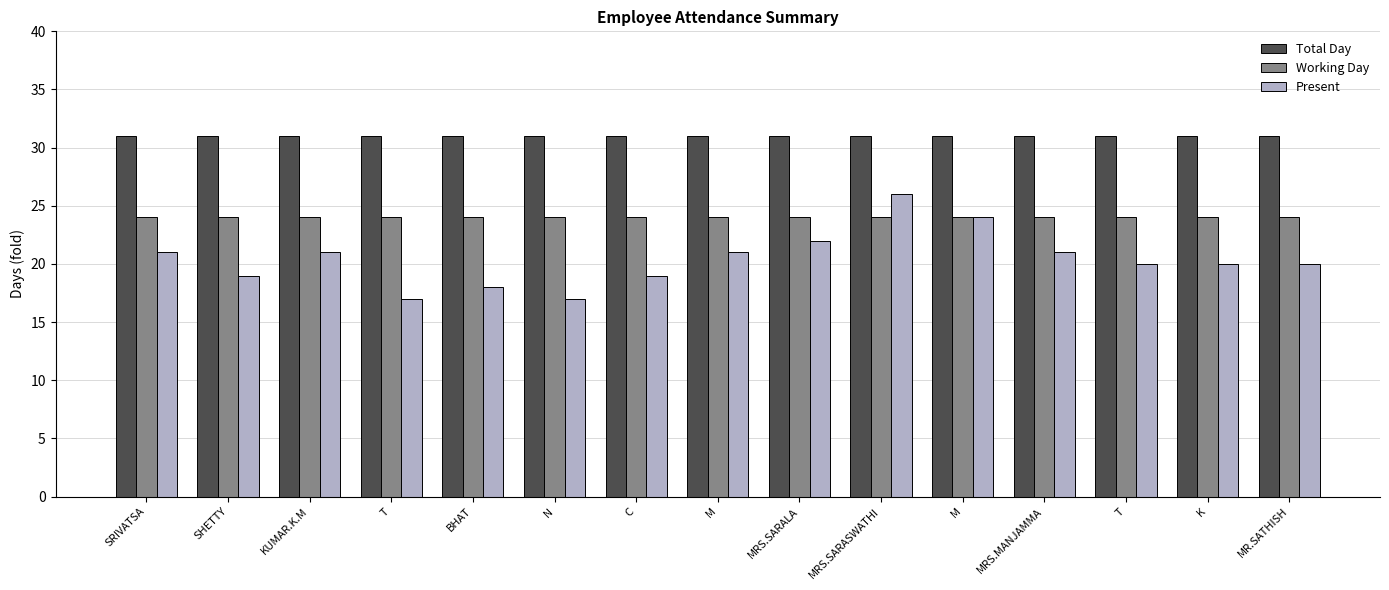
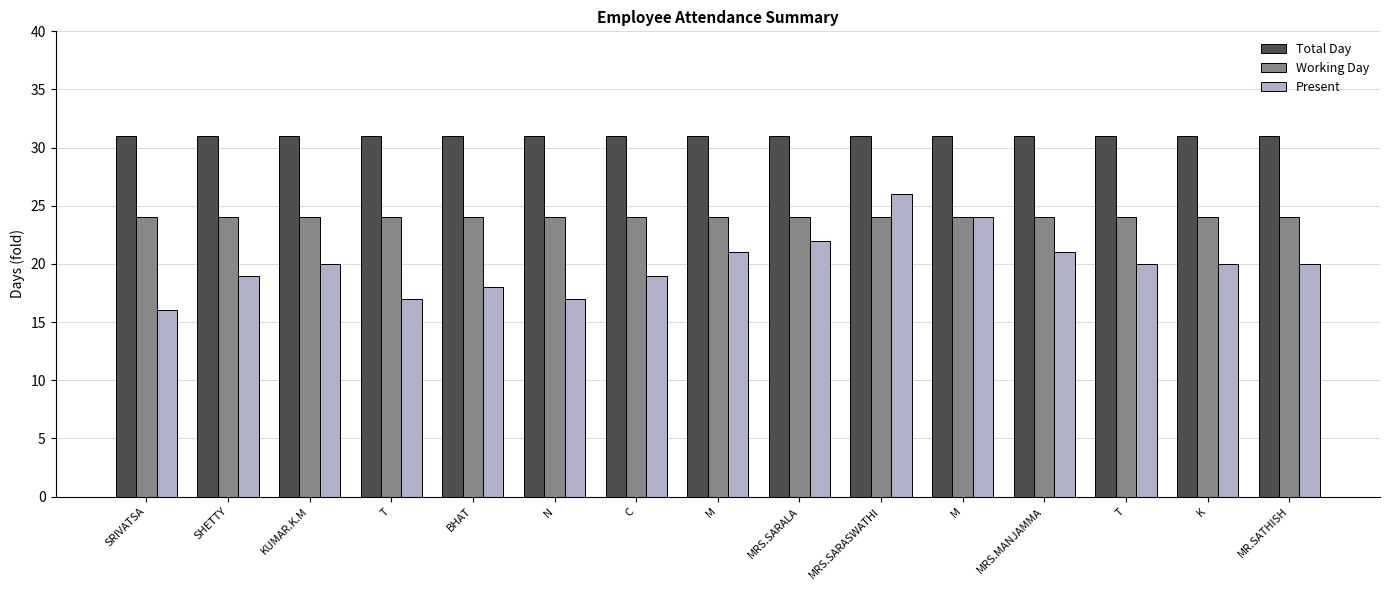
  {
    "Total Day": {
      "SRIVATSA": 31,
      "SHETTY": 31,
      "KUMAR.K.M": 31,
      "BHAT": 31,
      "N": 31,
      "C": 31,
      "MRS.SARALA": 31,
      "MRS.SARASWATHI": 31,
      "MRS.MANJAMMA": 31,
      "K": 31,
      "MR.SATHISH": 31
    },
    "Working Day": {
      "SRIVATSA": 24,
      "SHETTY": 24,
      "KUMAR.K.M": 24,
      "BHAT": 24,
      "N": 24,
      "C": 24,
      "MRS.SARALA": 24,
      "MRS.SARASWATHI": 24,
      "MRS.MANJAMMA": 24,
      "K": 24,
      "MR.SATHISH": 24
    },
    "Present": {
-     "SRIVATSA": 21,
+     "SRIVATSA": 16,
      "SHETTY": 19,
-     "KUMAR.K.M": 21,
+     "KUMAR.K.M": 20,
      "BHAT": 18,
      "N": 17,
      "C": 19,
      "MRS.SARALA": 22,
      "MRS.SARASWATHI": 26,
      "MRS.MANJAMMA": 21,
      "K": 20,
      "MR.SATHISH": 20
    }
  }
